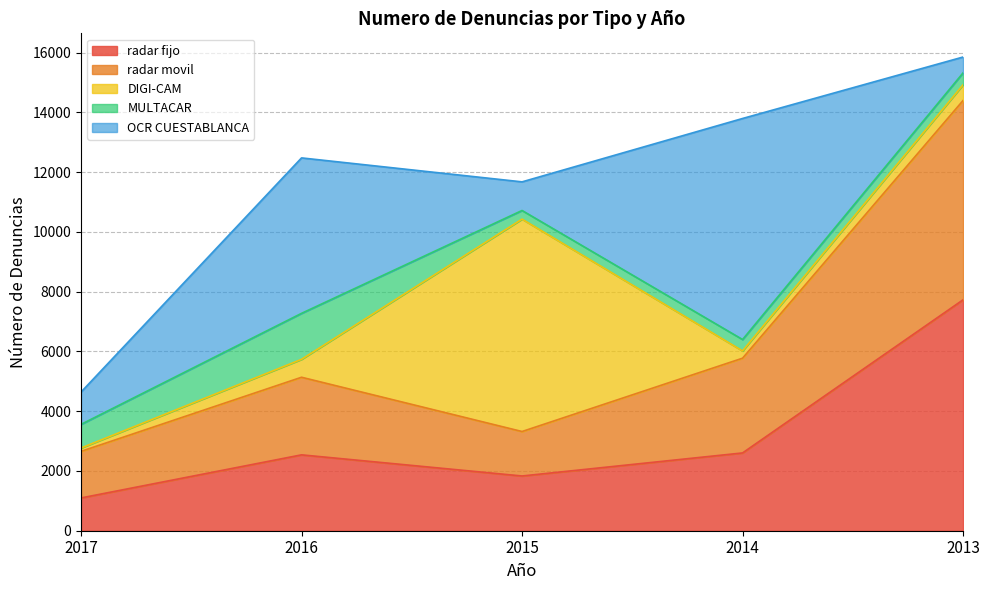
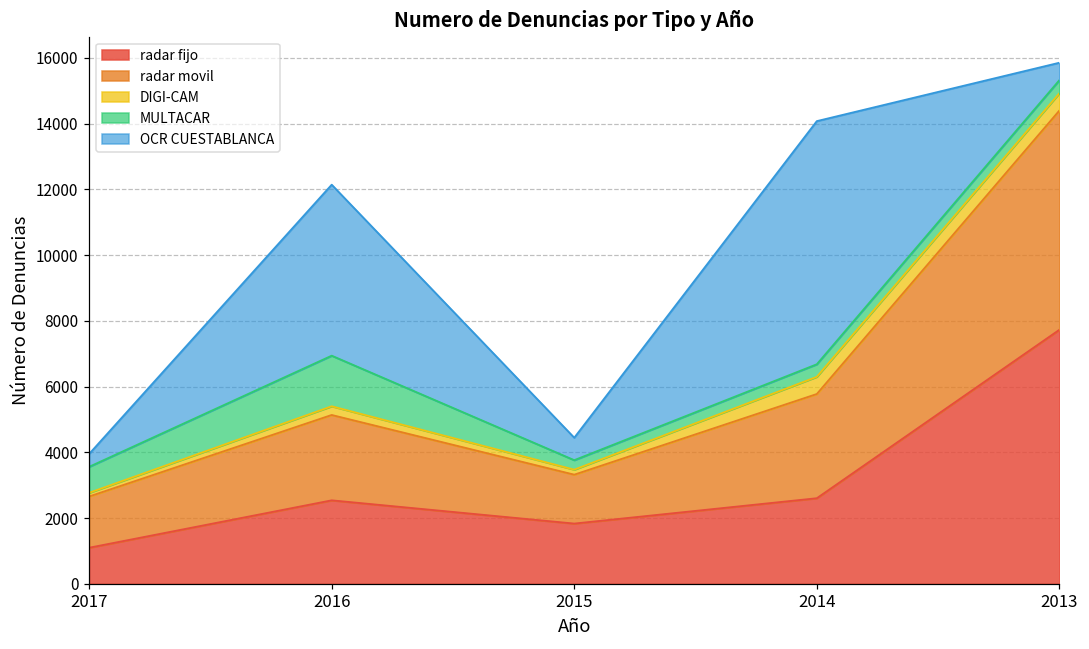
  {
    "DIGI-CAM": {
      "2017": 100,
-     "2016": 600,
-     "2015": 7100,
-     "2014": 200,
+     "2016": 300,
+     "2015": 200,
+     "2014": 500,
      "2013": 500
    },
    "MULTACAR": {
      "2017": 800,
      "2016": 1500,
      "2015": 300,
      "2014": 400,
      "2013": 400
    },
    "OCR CUESTABLANCA": {
-     "2017": 1100,
+     "2017": 400,
      "2016": 5200,
-     "2015": 1000,
+     "2015": 700,
      "2014": 7400,
      "2013": 500
    }
  }
